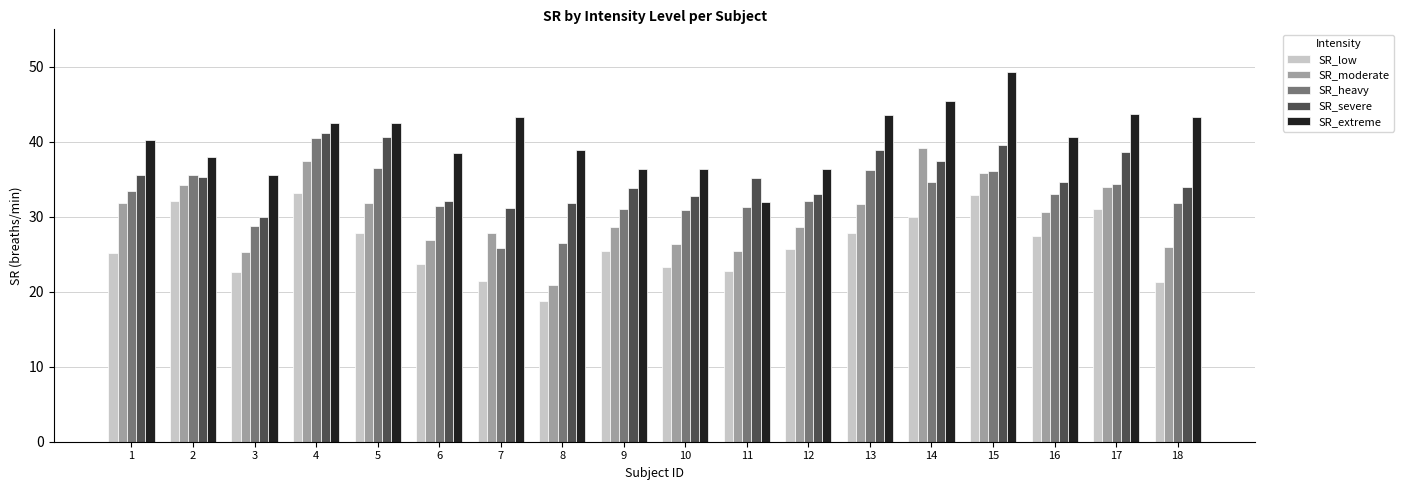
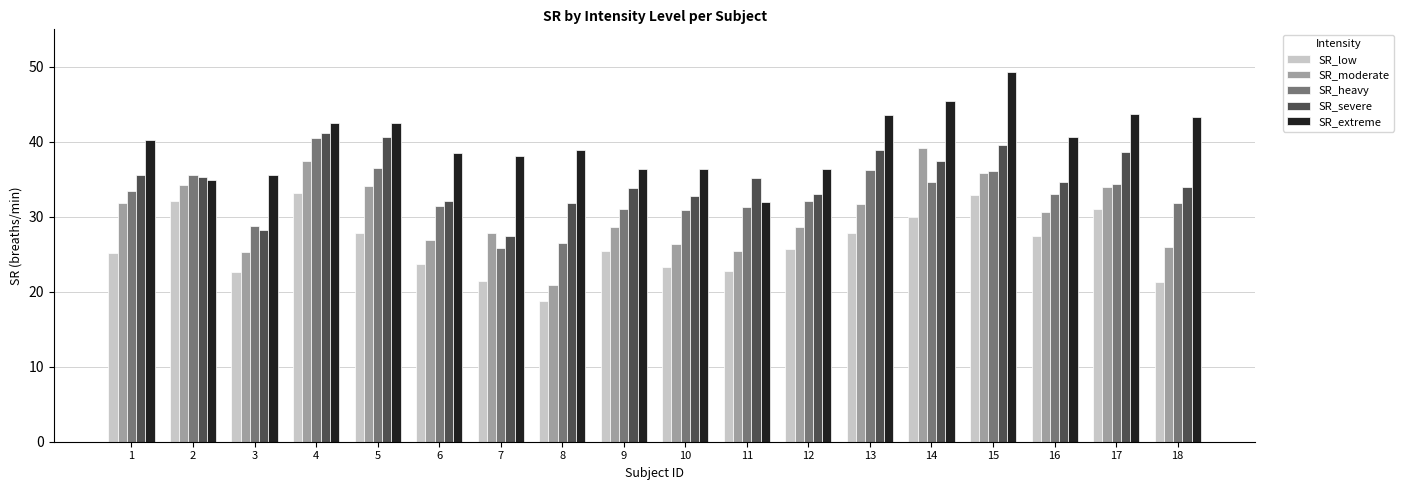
  {
    "SR_low": {
      "1": 25,
      "2": 32,
      "3": 23,
      "4": 33,
      "5": 28,
      "6": 24,
      "7": 22,
      "8": 19,
      "9": 25,
      "10": 23,
      "11": 23,
      "12": 26,
      "13": 28,
      "14": 30,
      "15": 33,
      "16": 27,
      "17": 31,
      "18": 21
    },
    "SR_moderate": {
      "1": 32,
      "2": 34,
      "3": 25,
      "4": 37,
-     "5": 32,
+     "5": 34,
      "6": 27,
      "7": 28,
      "8": 21,
      "9": 29,
      "10": 26,
      "11": 26,
      "12": 29,
      "13": 32,
      "14": 39,
      "15": 36,
      "16": 31,
      "17": 34,
      "18": 26
    },
    "SR_heavy": {
      "1": 33,
      "2": 36,
      "3": 29,
      "4": 41,
      "5": 36,
      "6": 31,
      "7": 26,
      "8": 26,
      "9": 31,
      "10": 31,
      "11": 31,
      "12": 32,
      "13": 36,
      "14": 35,
      "15": 36,
      "16": 33,
      "17": 34,
      "18": 32
    },
    "SR_severe": {
      "1": 36,
      "2": 35,
-     "3": 30,
+     "3": 28,
      "4": 41,
      "5": 41,
      "6": 32,
-     "7": 31,
+     "7": 28,
      "8": 32,
      "9": 34,
      "10": 33,
      "11": 35,
      "12": 33,
      "13": 39,
      "14": 37,
      "15": 40,
      "16": 35,
      "17": 39,
      "18": 34
    },
    "SR_extreme": {
      "1": 40,
-     "2": 38,
+     "2": 35,
      "3": 36,
      "4": 43,
      "5": 42,
      "6": 39,
-     "7": 43,
+     "7": 38,
      "8": 39,
      "9": 36,
      "10": 36,
      "11": 32,
      "12": 36,
      "13": 44,
      "14": 45,
      "15": 49,
      "16": 41,
      "17": 44,
      "18": 43
    }
  }
